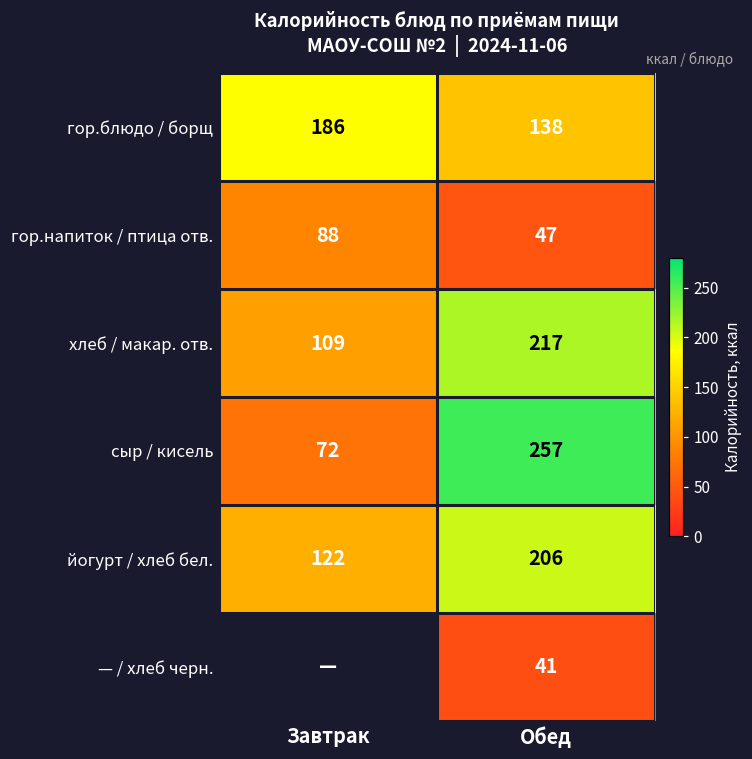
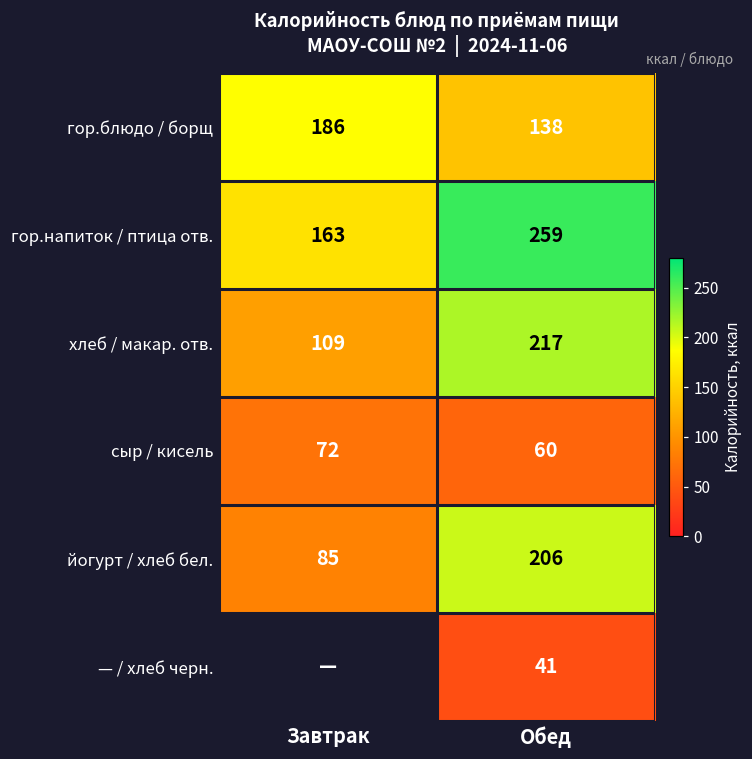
  {
    "гор.блюдо / борщ": {
      "Завтрак": 186,
      "Обед": 138
    },
    "гор.напиток / птица отв.": {
-     "Завтрак": 88,
-     "Обед": 47
+     "Завтрак": 163,
+     "Обед": 259
    },
    "хлеб / макар. отв.": {
      "Завтрак": 109,
      "Обед": 217
    },
    "сыр / кисель": {
      "Завтрак": 72,
-     "Обед": 257
+     "Обед": 60
    },
    "йогурт / хлеб бел.": {
-     "Завтрак": 122,
+     "Завтрак": 85,
      "Обед": 206
    },
    "— / хлеб черн.": {
      "Обед": 41
    }
  }
